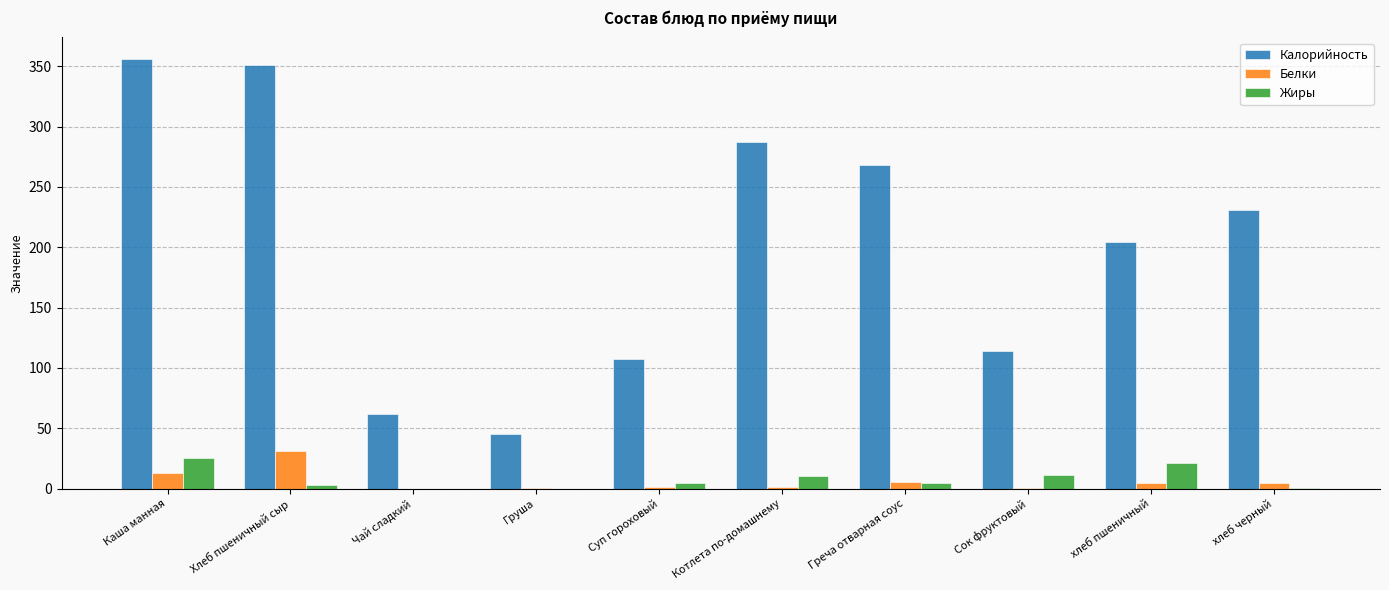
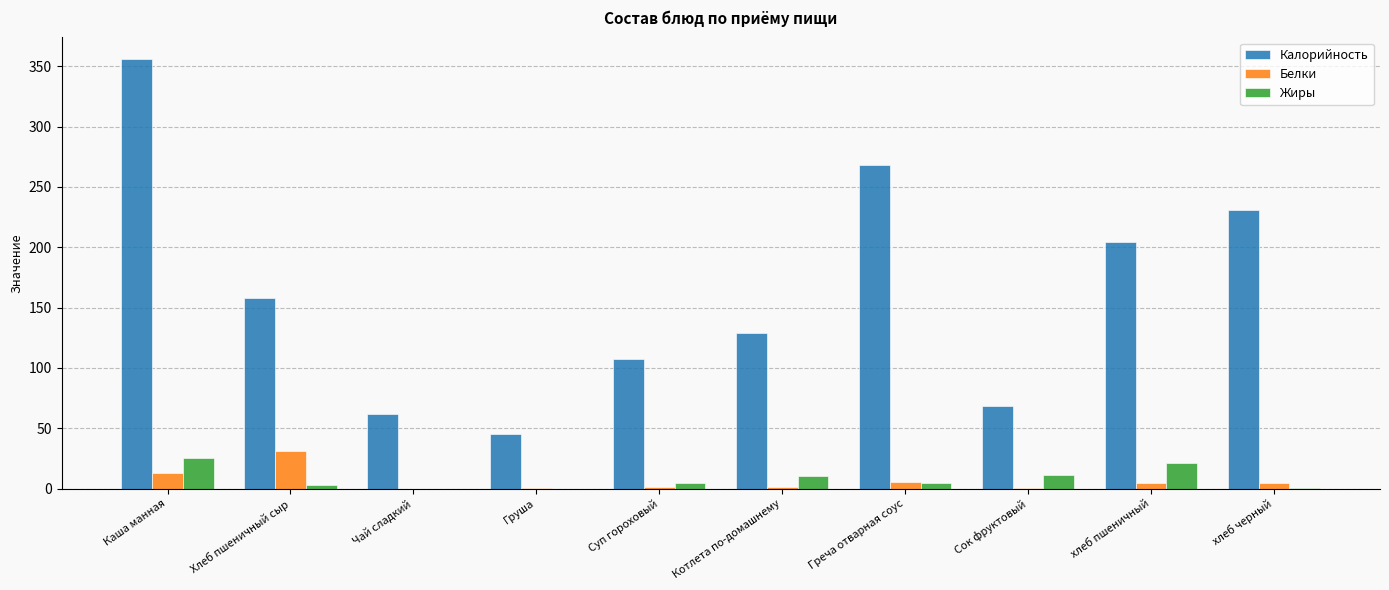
  {
    "Калорийность": {
      "Каша манная": 356,
-     "Хлеб пшеничный сыр": 351,
+     "Хлеб пшеничный сыр": 158,
      "Чай сладкий": 62,
      "Груша": 45,
      "Суп гороховый": 108,
-     "Котлета по-домашнему": 287,
+     "Котлета по-домашнему": 129,
      "Греча отварная соус": 268,
-     "Сок фруктовый": 114,
+     "Сок фруктовый": 69,
      "хлеб пшеничный": 204,
      "хлеб черный": 231
    },
    "Белки": {
      "Каша манная": 13,
      "Хлеб пшеничный сыр": 31,
      "Греча отварная соус": 5,
      "хлеб пшеничный": 5,
      "хлеб черный": 5
    },
    "Жиры": {
      "Каша манная": 26,
      "Хлеб пшеничный сыр": 3,
      "Груша": 0,
      "Суп гороховый": 5,
      "Котлета по-домашнему": 10,
      "Греча отварная соус": 5,
      "Сок фруктовый": 11,
      "хлеб пшеничный": 21
    }
  }
